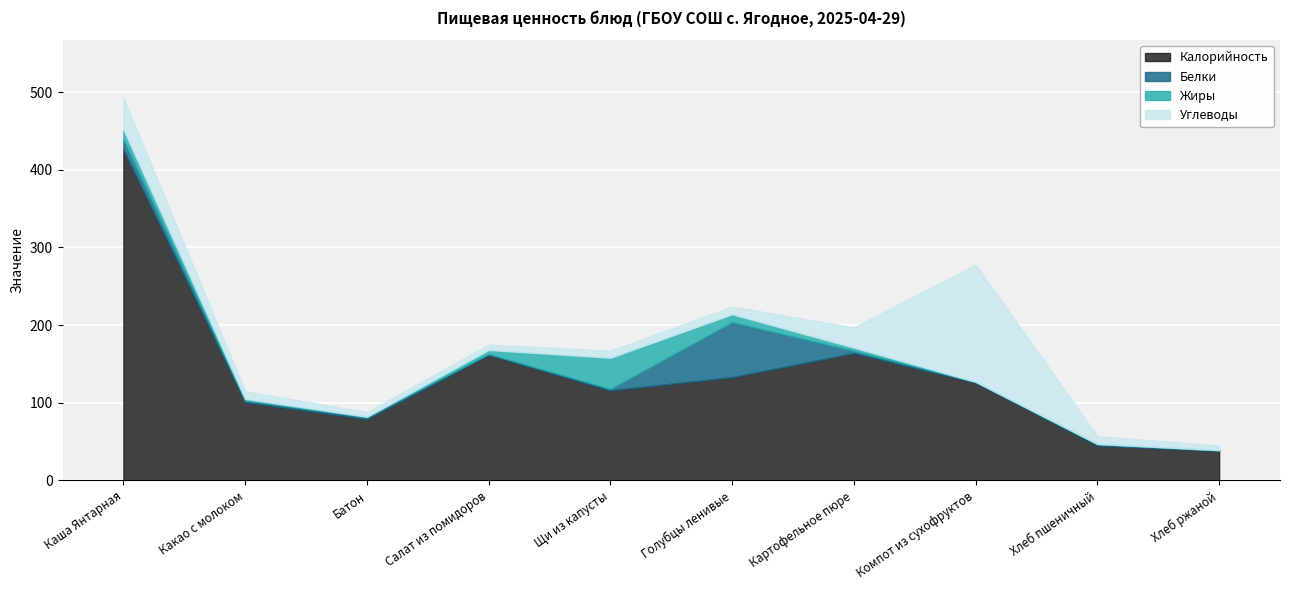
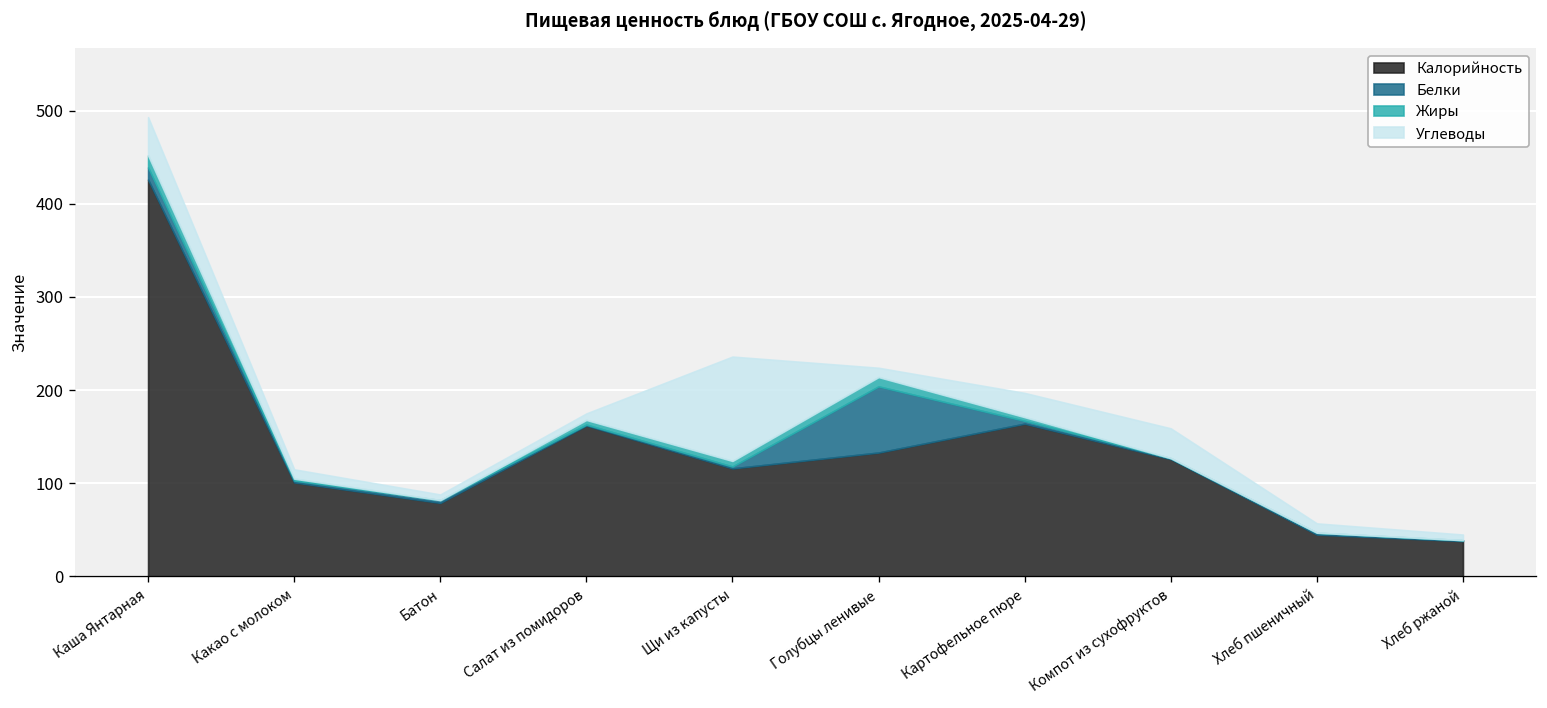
  {
    "Калорийность": {
      "Каша Янтарная": 430,
      "Голубцы ленивые": 130
    },
    "Белки": {
      "Каша Янтарная": 10,
      "Голубцы ленивые": 70
    },
    "Жиры": {
      "Каша Янтарная": 10,
      "Салат из помидоров": 10,
-     "Щи из капусты": 40,
+     "Щи из капусты": 10,
      "Голубцы ленивые": 10,
      "Картофельное пюре": 0
    },
    "Углеводы": {
      "Каша Янтарная": 40,
      "Какао с молоком": 10,
      "Батон": 10,
      "Салат из помидоров": 10,
-     "Щи из капусты": 10,
+     "Щи из капусты": 110,
      "Голубцы ленивые": 10,
      "Картофельное пюре": 30,
-     "Компот из сухофруктов": 150,
+     "Компот из сухофруктов": 30,
      "Хлеб пшеничный": 10,
      "Хлеб ржаной": 10
    }
  }
